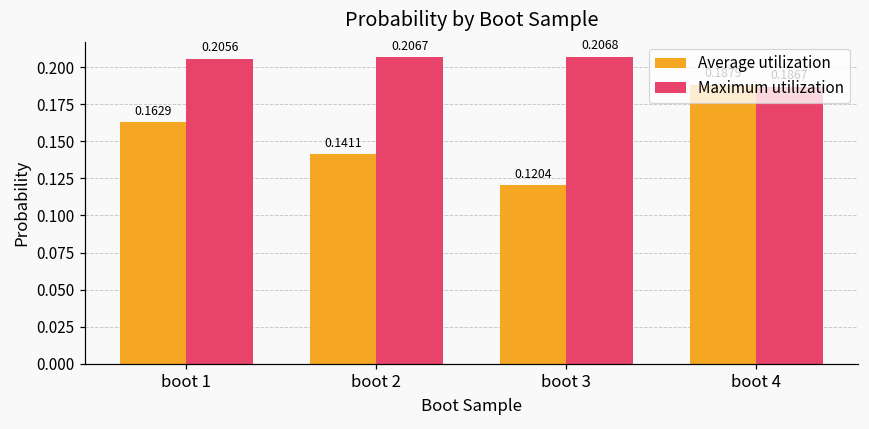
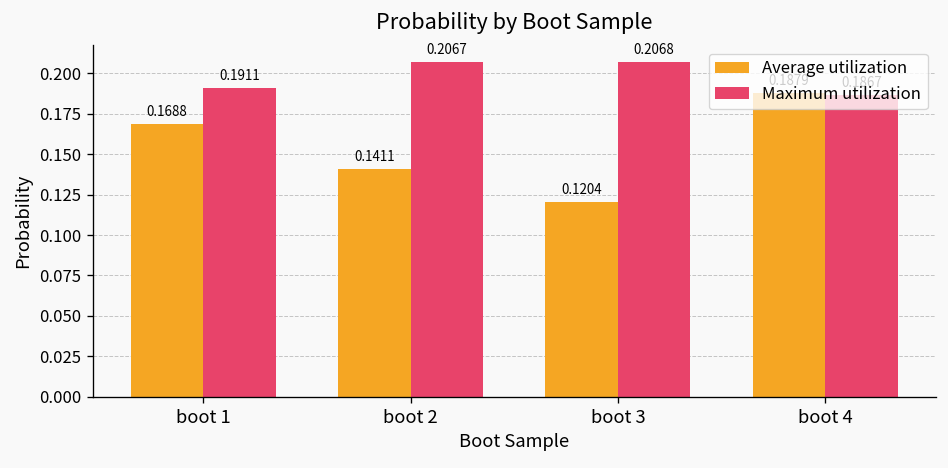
  {
    "Average utilization": {
-     "boot 1": 0.1629,
+     "boot 1": 0.1688,
      "boot 2": 0.1411,
      "boot 3": 0.1204
    },
    "Maximum utilization": {
-     "boot 1": 0.2056,
+     "boot 1": 0.1911,
      "boot 2": 0.2067,
      "boot 3": 0.2068
    }
  }
